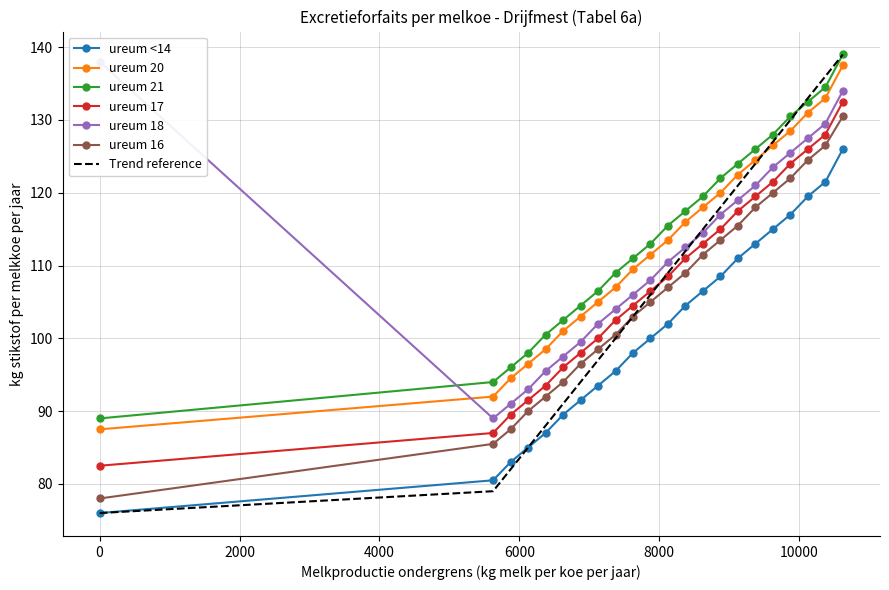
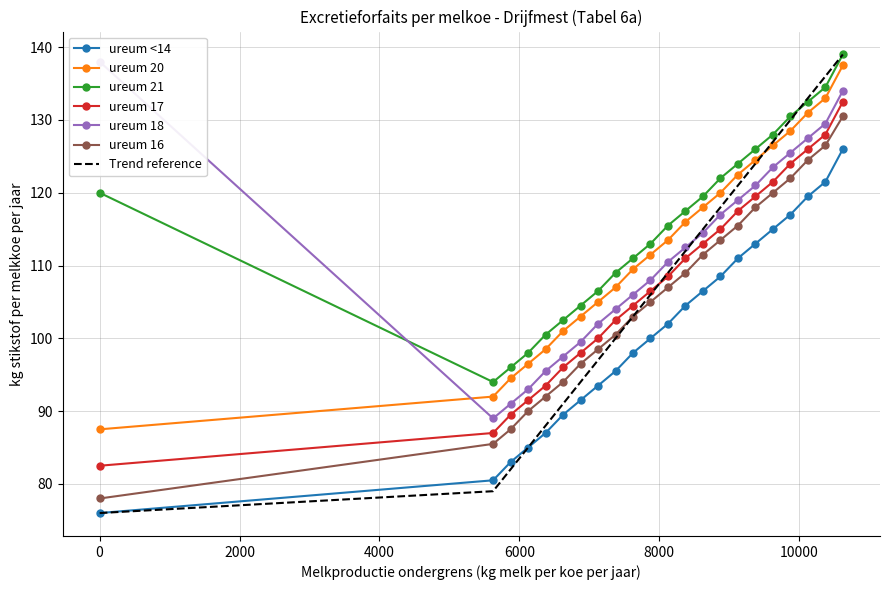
  {
    "ureum 20": {
      "0": 88
    },
    "ureum 21": {
-     "0": 89
+     "0": 120
    },
    "ureum 17": {
      "0": 83
    },
    "ureum 16": {
      "0": 78
    }
  }
